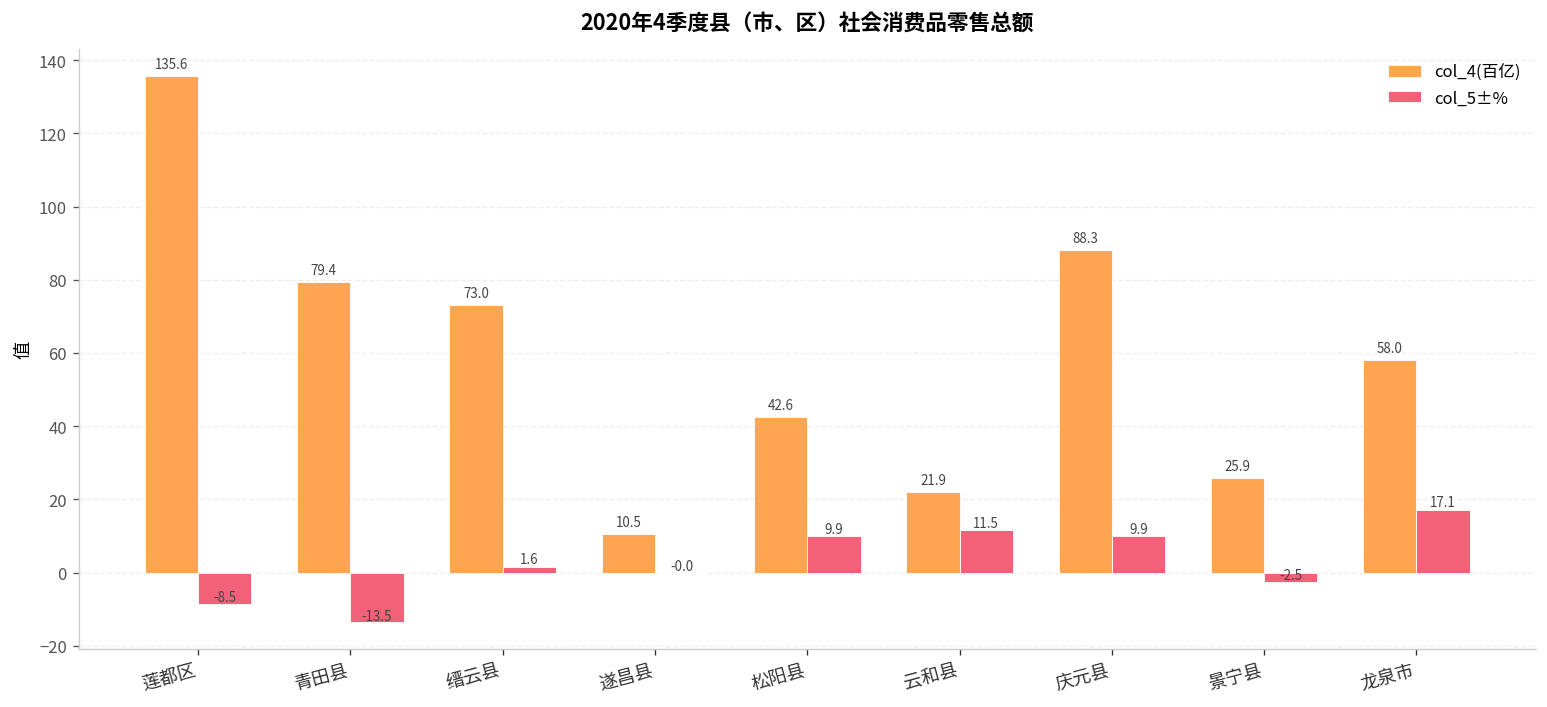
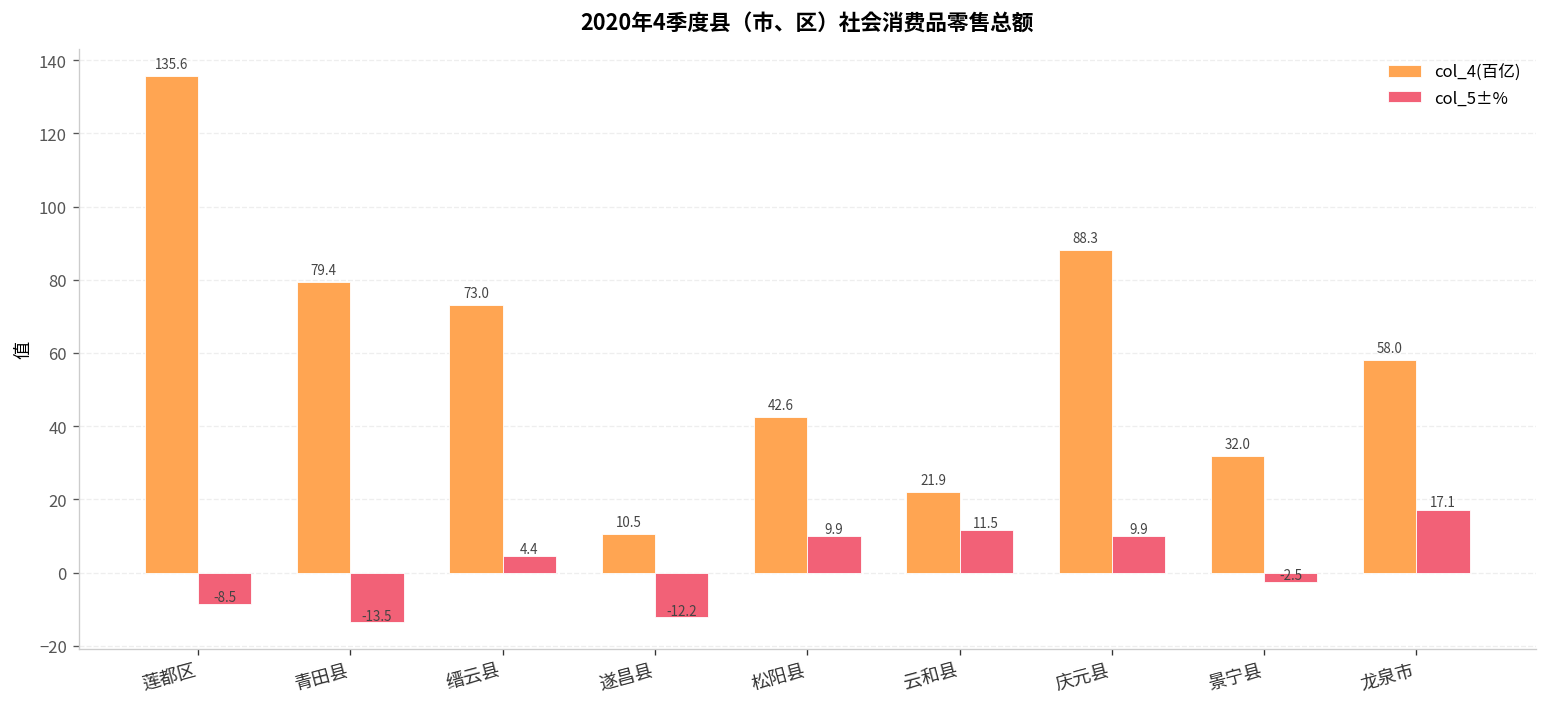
  {
    "col_4(百亿)": {
      "莲都区": 135.6,
      "青田县": 79.4,
      "缙云县": 73.0,
      "遂昌县": 10.5,
      "松阳县": 42.6,
      "云和县": 21.9,
      "庆元县": 88.3,
-     "景宁县": 25.9,
+     "景宁县": 32.0,
      "龙泉市": 58.0
    },
    "col_5±%": {
      "莲都区": -8.5,
      "青田县": -13.5,
-     "缙云县": 1.6,
-     "遂昌县": -0.0,
+     "缙云县": 4.4,
+     "遂昌县": -12.2,
      "松阳县": 9.9,
      "云和县": 11.5,
      "庆元县": 9.9,
      "景宁县": -2.5,
      "龙泉市": 17.1
    }
  }
